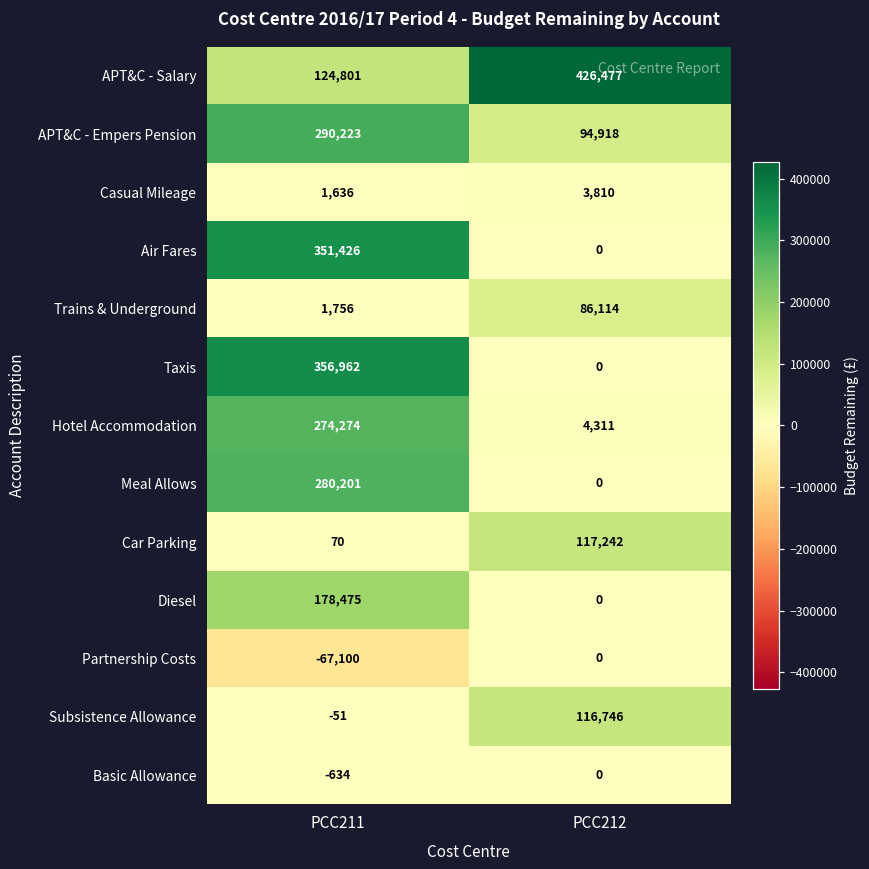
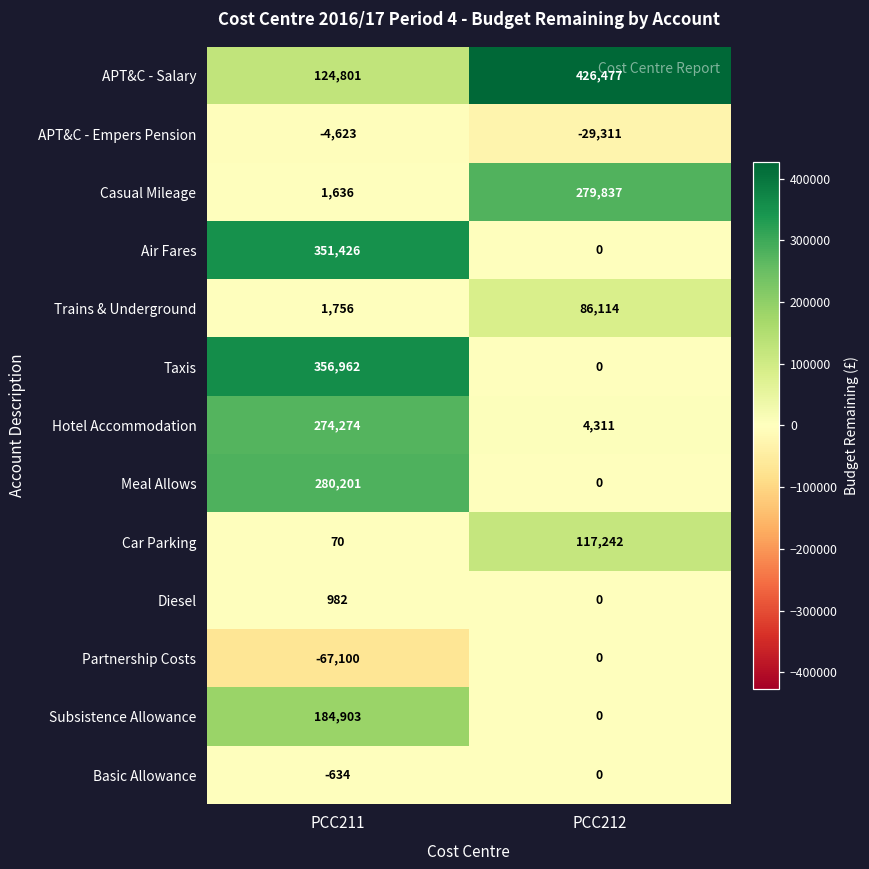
  {
    "APT&C - Salary": {
      "PCC211": "124,801"
    },
    "APT&C - Empers Pension": {
-     "PCC211": "290,223",
-     "PCC212": "94,918"
+     "PCC211": "-4,623",
+     "PCC212": "-29,311"
    },
    "Casual Mileage": {
      "PCC211": "1,636",
-     "PCC212": "3,810"
+     "PCC212": "279,837"
    },
    "Air Fares": {
      "PCC211": "351,426",
      "PCC212": "0"
    },
    "Trains & Underground": {
      "PCC211": "1,756",
      "PCC212": "86,114"
    },
    "Taxis": {
      "PCC211": "356,962",
      "PCC212": "0"
    },
    "Hotel Accommodation": {
      "PCC211": "274,274",
      "PCC212": "4,311"
    },
    "Meal Allows": {
      "PCC211": "280,201",
      "PCC212": "0"
    },
    "Car Parking": {
      "PCC211": "70",
      "PCC212": "117,242"
    },
    "Diesel": {
-     "PCC211": "178,475",
+     "PCC211": "982",
      "PCC212": "0"
    },
    "Partnership Costs": {
      "PCC211": "-67,100",
      "PCC212": "0"
    },
    "Subsistence Allowance": {
-     "PCC211": "-51",
-     "PCC212": "116,746"
+     "PCC211": "184,903",
+     "PCC212": "0"
    },
    "Basic Allowance": {
      "PCC211": "-634",
      "PCC212": "0"
    }
  }
